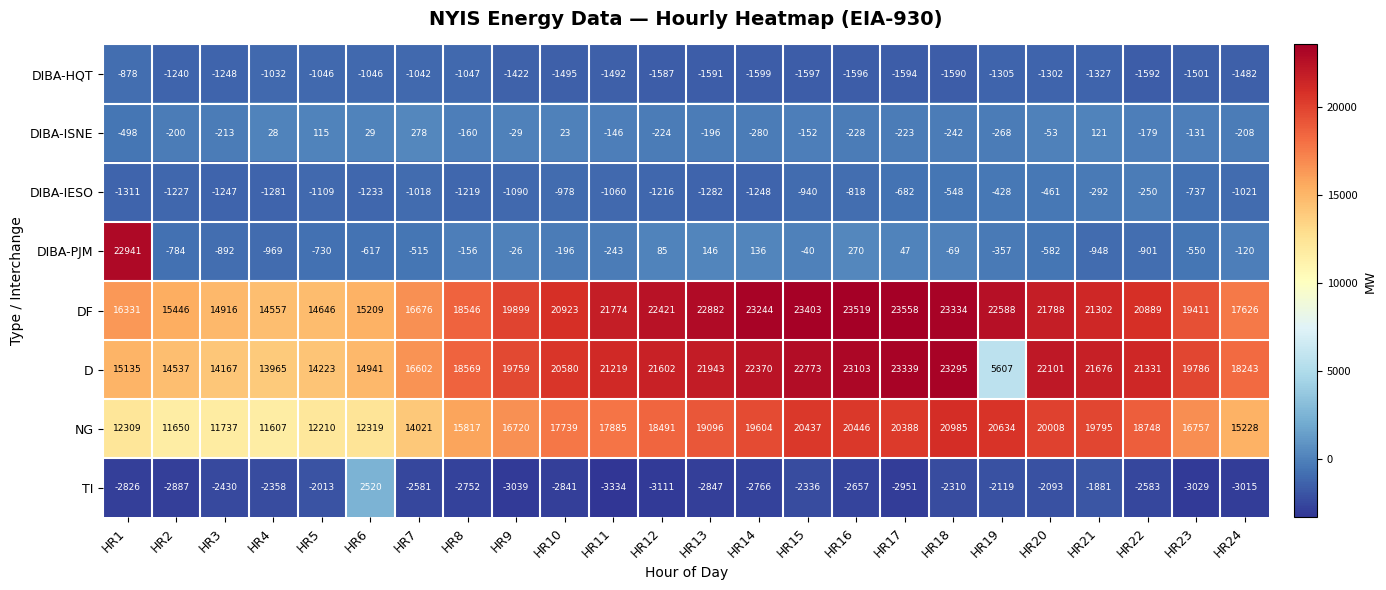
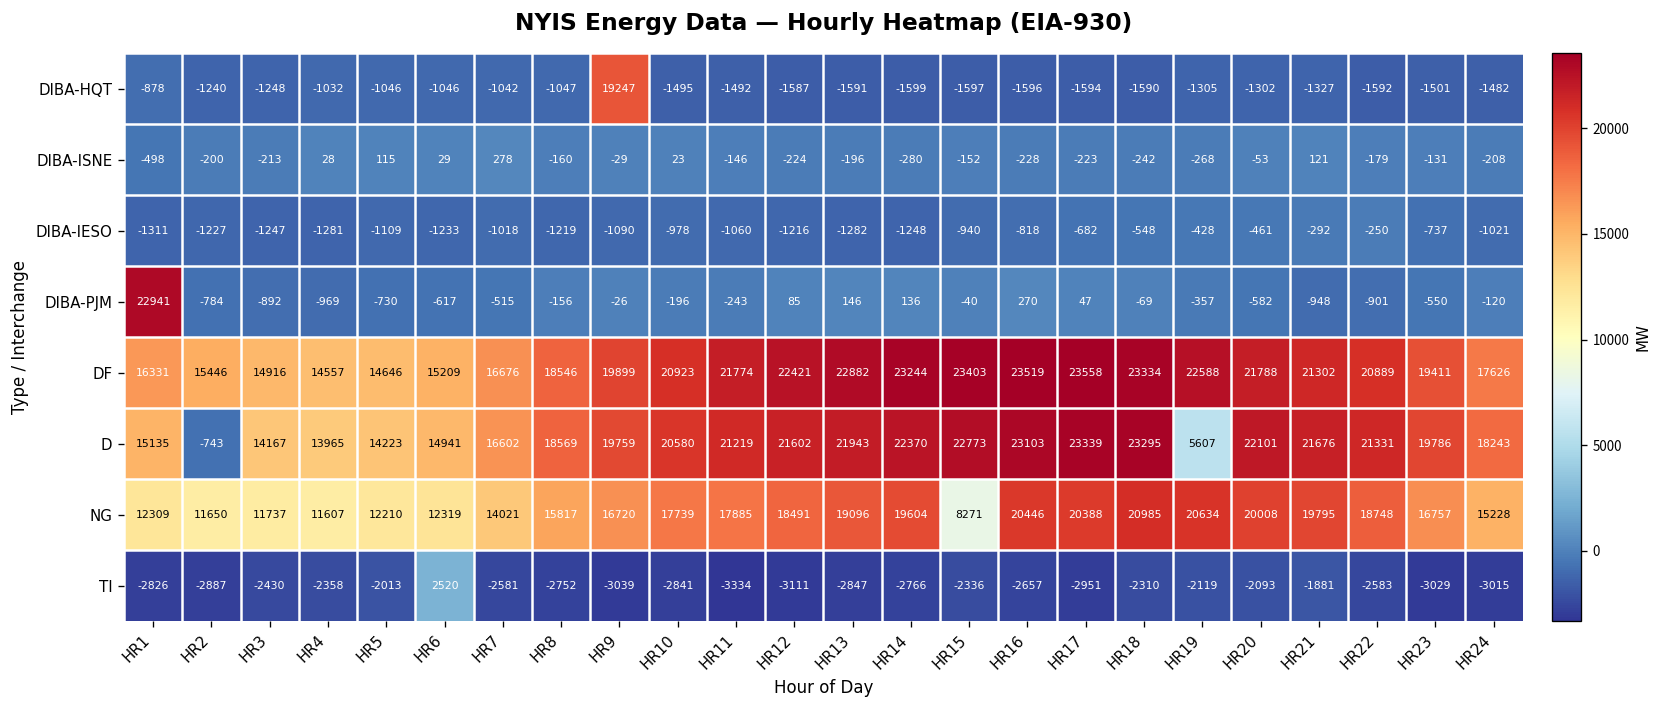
  {
    "DIBA-HQT": {
      "HR1": -878,
      "HR2": -1240,
      "HR3": -1248,
      "HR4": -1032,
      "HR5": -1046,
      "HR6": -1046,
      "HR7": -1042,
      "HR8": -1047,
-     "HR9": -1422,
+     "HR9": 19247,
      "HR10": -1495,
      "HR11": -1492,
      "HR12": -1587,
      "HR13": -1591,
      "HR14": -1599,
      "HR15": -1597,
      "HR16": -1596,
      "HR17": -1594,
      "HR18": -1590,
      "HR19": -1305,
      "HR20": -1302,
      "HR21": -1327,
      "HR22": -1592,
      "HR23": -1501,
      "HR24": -1482
    },
    "DIBA-ISNE": {
      "HR1": -498,
      "HR2": -200,
      "HR3": -213,
      "HR4": 28,
      "HR5": 115,
      "HR6": 29,
      "HR7": 278,
      "HR8": -160,
      "HR9": -29,
      "HR10": 23,
      "HR11": -146,
      "HR12": -224,
      "HR13": -196,
      "HR14": -280,
      "HR15": -152,
      "HR16": -228,
      "HR17": -223,
      "HR18": -242,
      "HR19": -268,
      "HR20": -53,
      "HR21": 121,
      "HR22": -179,
      "HR23": -131,
      "HR24": -208
    },
    "DIBA-IESO": {
      "HR1": -1311,
      "HR2": -1227,
      "HR3": -1247,
      "HR4": -1281,
      "HR5": -1109,
      "HR6": -1233,
      "HR7": -1018,
      "HR8": -1219,
      "HR9": -1090,
      "HR10": -978,
      "HR11": -1060,
      "HR12": -1216,
      "HR13": -1282,
      "HR14": -1248,
      "HR15": -940,
      "HR16": -818,
      "HR17": -682,
      "HR18": -548,
      "HR19": -428,
      "HR20": -461,
      "HR21": -292,
      "HR22": -250,
      "HR23": -737,
      "HR24": -1021
    },
    "DIBA-PJM": {
      "HR1": 22941,
      "HR2": -784,
      "HR3": -892,
      "HR4": -969,
      "HR5": -730,
      "HR6": -617,
      "HR7": -515,
      "HR8": -156,
      "HR9": -26,
      "HR10": -196,
      "HR11": -243,
      "HR12": 85,
      "HR13": 146,
      "HR14": 136,
      "HR15": -40,
      "HR16": 270,
      "HR17": 47,
      "HR18": -69,
      "HR19": -357,
      "HR20": -582,
      "HR21": -948,
      "HR22": -901,
      "HR23": -550,
      "HR24": -120
    },
    "DF": {
      "HR1": 16331,
      "HR2": 15446,
      "HR3": 14916,
      "HR4": 14557,
      "HR5": 14646,
      "HR6": 15209,
      "HR7": 16676,
      "HR8": 18546,
      "HR9": 19899,
      "HR10": 20923,
      "HR11": 21774,
      "HR12": 22421,
      "HR13": 22882,
      "HR14": 23244,
      "HR15": 23403,
      "HR16": 23519,
      "HR17": 23558,
      "HR18": 23334,
      "HR19": 22588,
      "HR20": 21788,
      "HR21": 21302,
      "HR22": 20889,
      "HR23": 19411,
      "HR24": 17626
    },
    "D": {
      "HR1": 15135,
-     "HR2": 14537,
+     "HR2": -743,
      "HR3": 14167,
      "HR4": 13965,
      "HR5": 14223,
      "HR6": 14941,
      "HR7": 16602,
      "HR8": 18569,
      "HR9": 19759,
      "HR10": 20580,
      "HR11": 21219,
      "HR12": 21602,
      "HR13": 21943,
      "HR14": 22370,
      "HR15": 22773,
      "HR16": 23103,
      "HR17": 23339,
      "HR18": 23295,
      "HR19": 5607,
      "HR20": 22101,
      "HR21": 21676,
      "HR22": 21331,
      "HR23": 19786,
      "HR24": 18243
    },
    "NG": {
      "HR1": 12309,
      "HR2": 11650,
      "HR3": 11737,
      "HR4": 11607,
      "HR5": 12210,
      "HR6": 12319,
      "HR7": 14021,
      "HR8": 15817,
      "HR9": 16720,
      "HR10": 17739,
      "HR11": 17885,
      "HR12": 18491,
      "HR13": 19096,
      "HR14": 19604,
-     "HR15": 20437,
+     "HR15": 8271,
      "HR16": 20446,
      "HR17": 20388,
      "HR18": 20985,
      "HR19": 20634,
      "HR20": 20008,
      "HR21": 19795,
      "HR22": 18748,
      "HR23": 16757,
      "HR24": 15228
    },
    "TI": {
      "HR1": -2826,
      "HR2": -2887,
      "HR3": -2430,
      "HR4": -2358,
      "HR5": -2013,
      "HR6": 2520,
      "HR7": -2581,
      "HR8": -2752,
      "HR9": -3039,
      "HR10": -2841,
      "HR11": -3334,
      "HR12": -3111,
      "HR13": -2847,
      "HR14": -2766,
      "HR15": -2336,
      "HR16": -2657,
      "HR17": -2951,
      "HR18": -2310,
      "HR19": -2119,
      "HR20": -2093,
      "HR21": -1881,
      "HR22": -2583,
      "HR23": -3029,
      "HR24": -3015
    }
  }
